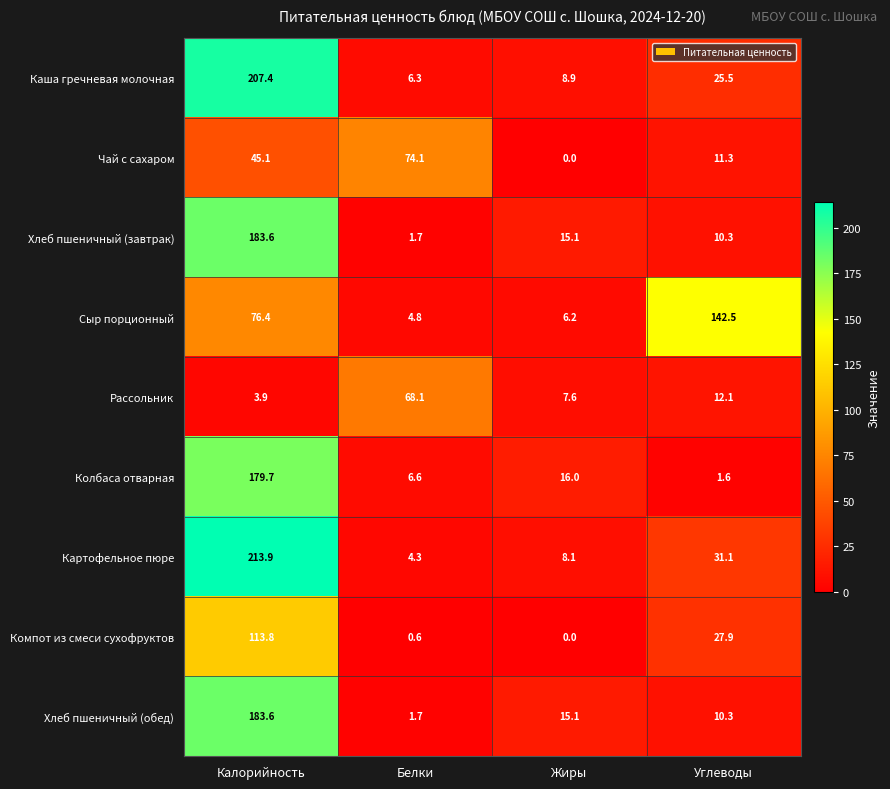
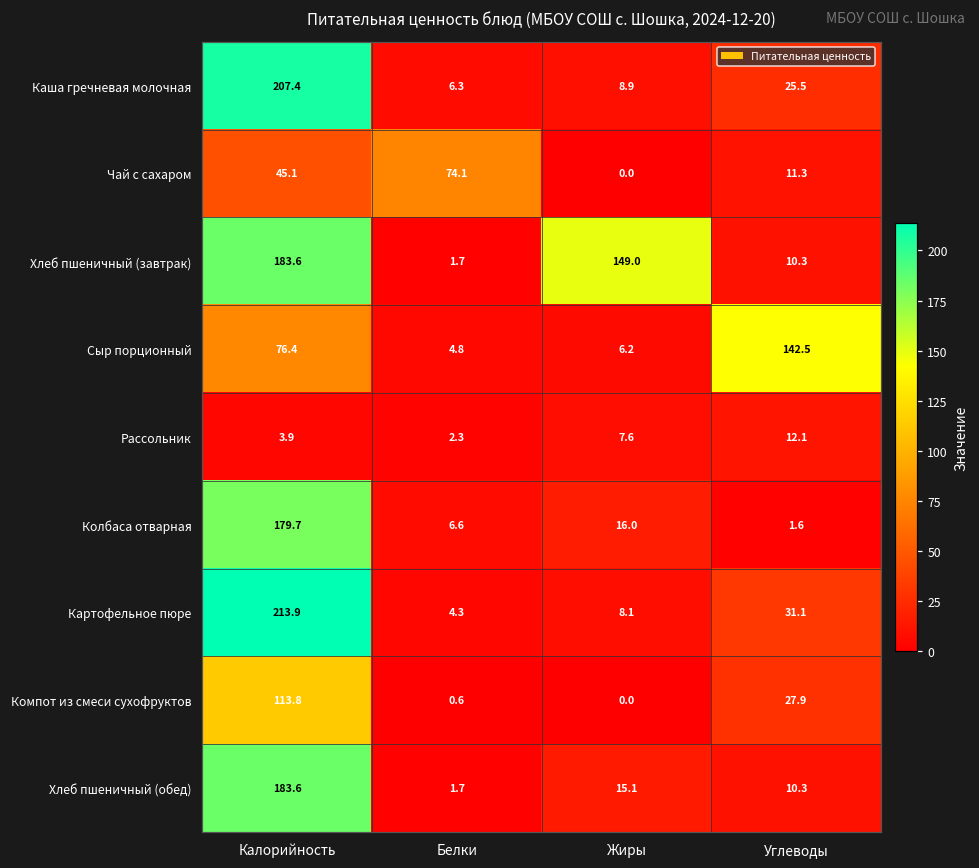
  {
    "Каша гречневая молочная": {
      "Калорийность": 207.4,
      "Белки": 6.3,
      "Жиры": 8.9,
      "Углеводы": 25.5
    },
    "Чай с сахаром": {
      "Калорийность": 45.1,
      "Белки": 74.1,
      "Жиры": 0.0,
      "Углеводы": 11.3
    },
    "Хлеб пшеничный (завтрак)": {
      "Калорийность": 183.6,
      "Белки": 1.7,
-     "Жиры": 15.1,
+     "Жиры": 149.0,
      "Углеводы": 10.3
    },
    "Сыр порционный": {
      "Калорийность": 76.4,
      "Белки": 4.8,
      "Жиры": 6.2,
      "Углеводы": 142.5
    },
    "Рассольник": {
      "Калорийность": 3.9,
-     "Белки": 68.1,
+     "Белки": 2.3,
      "Жиры": 7.6,
      "Углеводы": 12.1
    },
    "Колбаса отварная": {
      "Калорийность": 179.7,
      "Белки": 6.6,
      "Жиры": 16.0,
      "Углеводы": 1.6
    },
    "Картофельное пюре": {
      "Калорийность": 213.9,
      "Белки": 4.3,
      "Жиры": 8.1,
      "Углеводы": 31.1
    },
    "Компот из смеси сухофруктов": {
      "Калорийность": 113.8,
      "Белки": 0.6,
      "Жиры": 0.0,
      "Углеводы": 27.9
    },
    "Хлеб пшеничный (обед)": {
      "Калорийность": 183.6,
      "Белки": 1.7,
      "Жиры": 15.1,
      "Углеводы": 10.3
    }
  }
